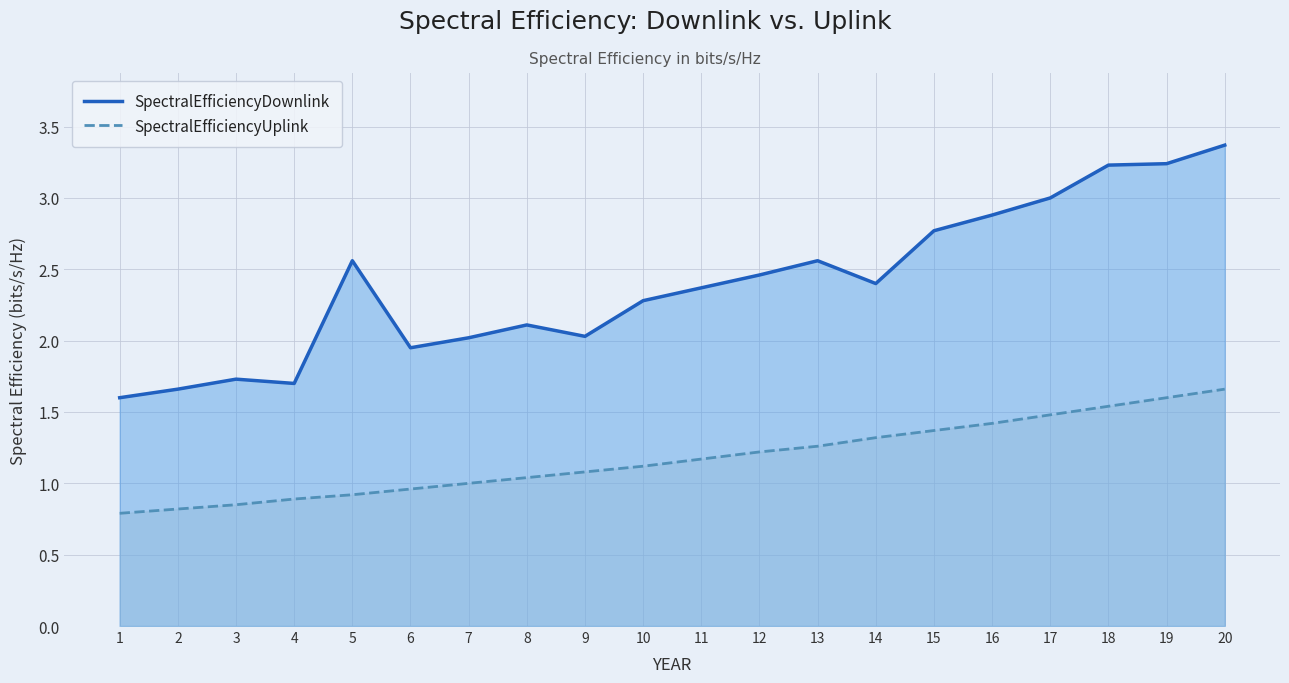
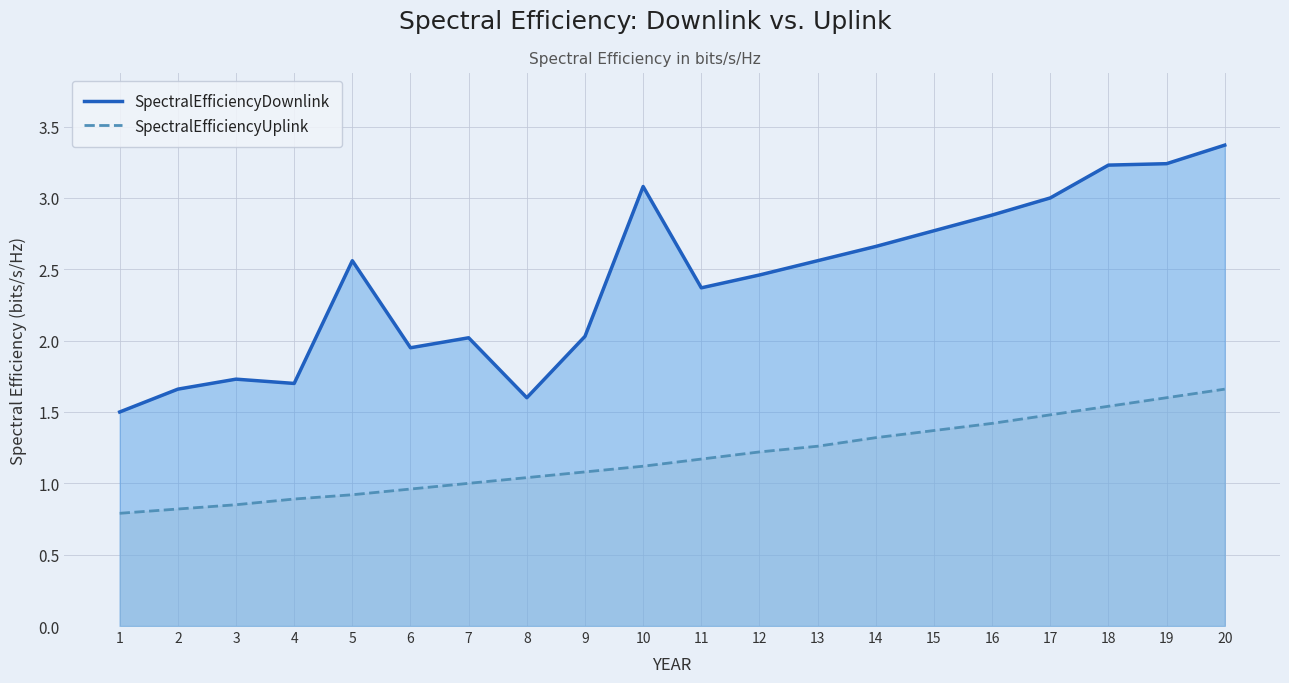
  {
    "SpectralEfficiencyDownlink": {
-     "1": 1.6,
+     "1": 1.5,
      "2": 1.66,
      "3": 1.73,
      "4": 1.70,
      "5": 2.56,
      "6": 1.95,
      "7": 2.02,
-     "8": 2.11,
+     "8": 1.60,
      "9": 2.03,
-     "10": 2.28,
+     "10": 3.08,
      "11": 2.37,
      "12": 2.46,
      "13": 2.56,
-     "14": 2.40,
+     "14": 2.66,
      "15": 2.77,
      "16": 2.88,
      "17": 3.00,
      "18": 3.23,
      "19": 3.24,
      "20": 3.37
    },
    "SpectralEfficiencyUplink": {
      "1": 0.79,
      "2": 0.82,
      "3": 0.85,
      "4": 0.89,
      "5": 0.92,
      "6": 0.96,
      "7": 1.00,
      "8": 1.04,
      "9": 1.08,
      "10": 1.12,
      "11": 1.17,
      "12": 1.22,
      "13": 1.26,
      "14": 1.32,
      "15": 1.37,
      "16": 1.42,
      "17": 1.48,
      "18": 1.54,
      "19": 1.60,
      "20": 1.66
    }
  }
